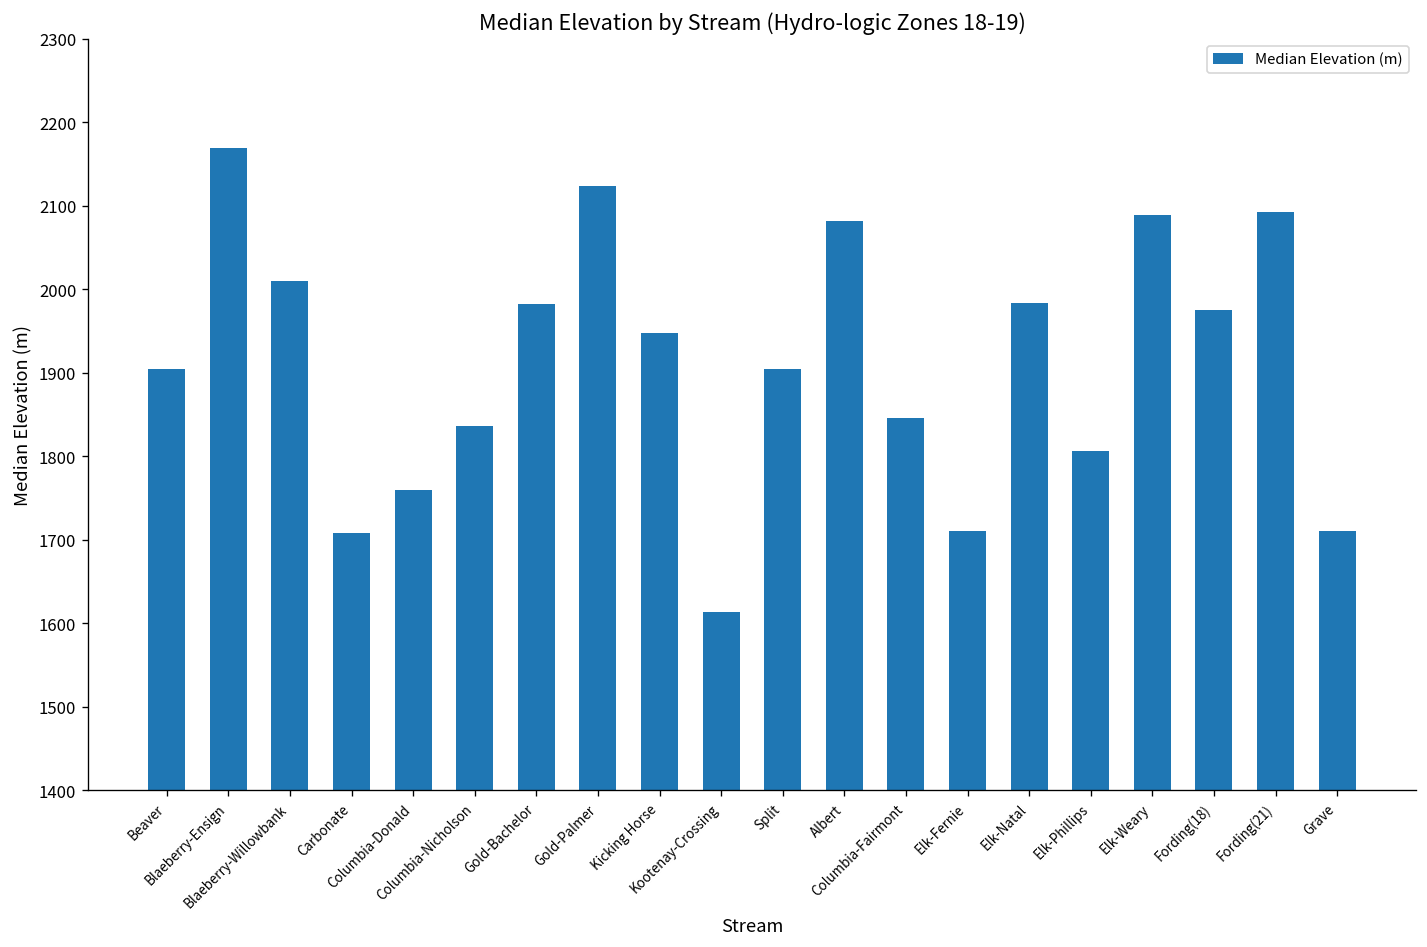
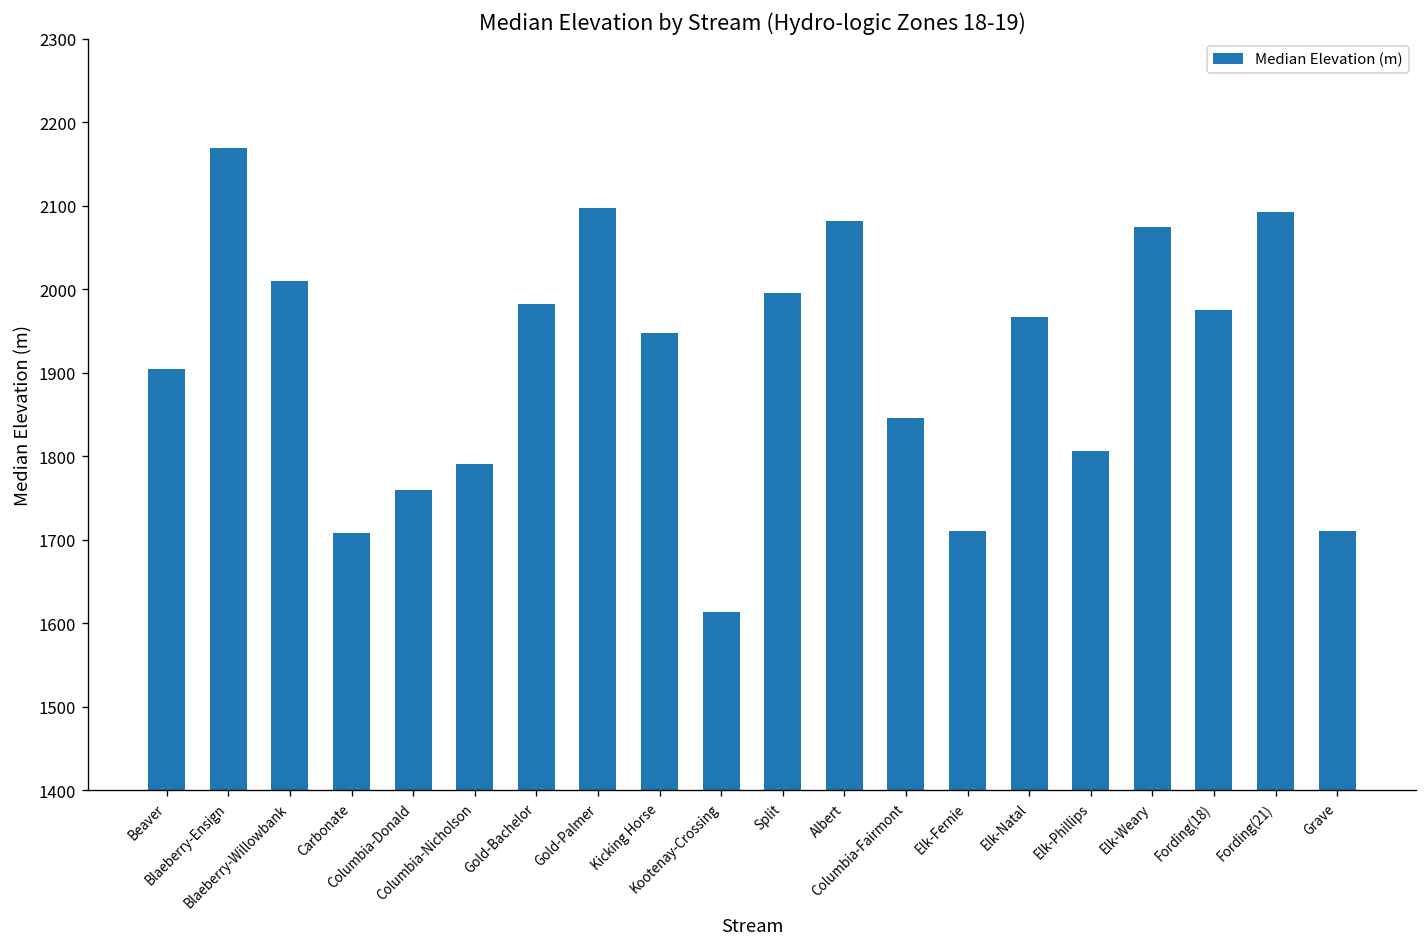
  {
    "Beaver": 1900,
    "Blaeberry-Ensign": 2170,
    "Blaeberry-Willowbank": 2010,
    "Carbonate": 1710,
    "Columbia-Donald": 1760,
-   "Columbia-Nicholson": 1840,
+   "Columbia-Nicholson": 1790,
    "Gold-Bachelor": 1980,
-   "Gold-Palmer": 2120,
+   "Gold-Palmer": 2100,
    "Kicking Horse": 1950,
    "Kootenay-Crossing": 1610,
-   "Split": 1910,
+   "Split": 2000,
    "Albert": 2080,
    "Columbia-Fairmont": 1850,
    "Elk-Fernie": 1710,
-   "Elk-Natal": 1980,
+   "Elk-Natal": 1970,
    "Elk-Phillips": 1810,
-   "Elk-Weary": 2090,
+   "Elk-Weary": 2070,
    "Fording(18)": 1980,
    "Fording(21)": 2090,
    "Grave": 1710
  }
